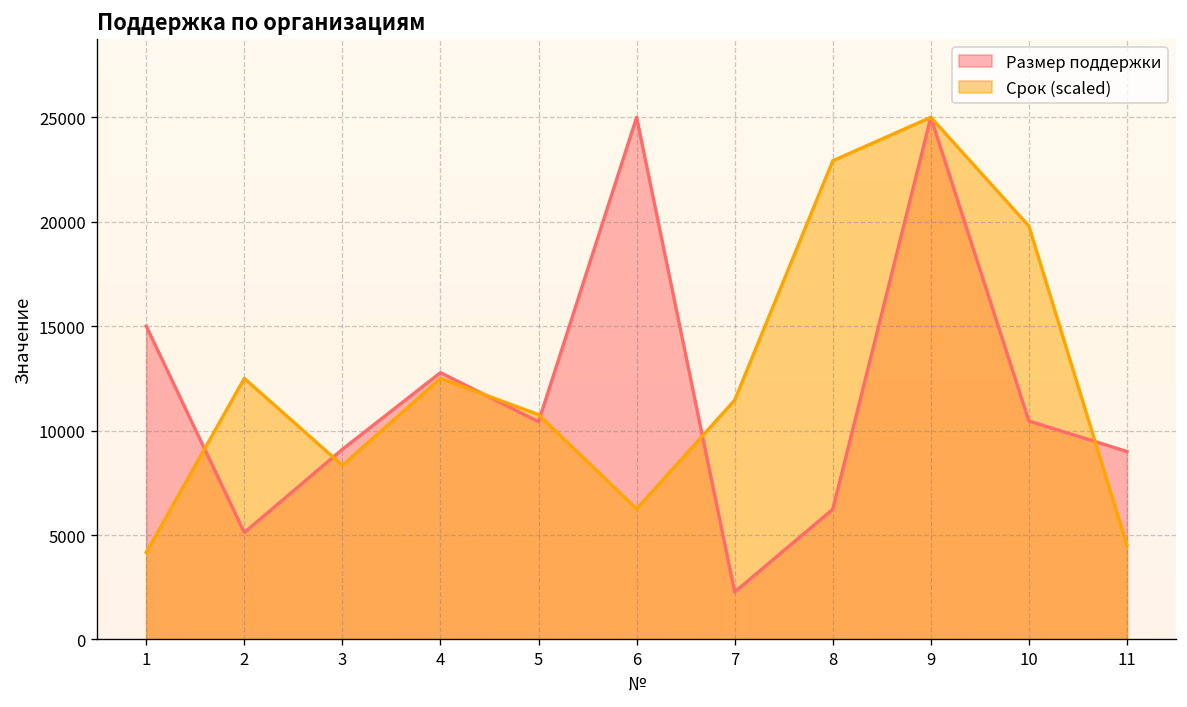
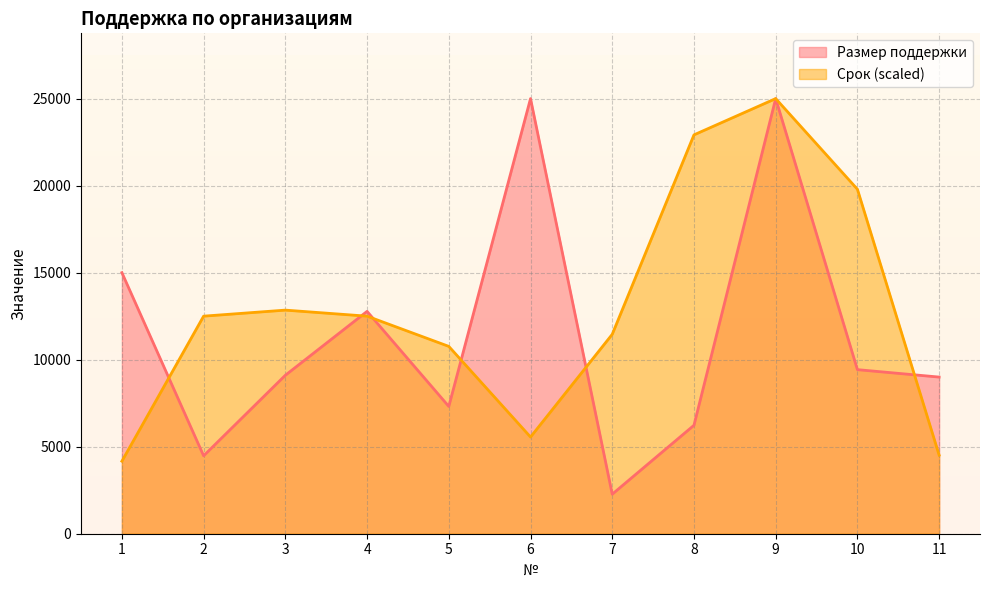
  {
    "Размер поддержки": {
      "1": 15000,
-     "2": 5100,
+     "2": 4500,
      "3": 9100,
      "4": 12800,
-     "5": 10400,
+     "5": 7300,
      "6": 25000,
      "7": 2300,
      "8": 6200,
-     "10": 10500,
+     "10": 9400,
      "11": 9000
    },
    "Срок (scaled)": {
      "1": 4200,
      "2": 12500,
-     "3": 8300,
+     "3": 12800,
      "4": 12500,
      "5": 10800,
-     "6": 6300,
+     "6": 5600,
      "7": 11500,
      "8": 22900,
      "10": 19800,
      "11": 4500
    }
  }
